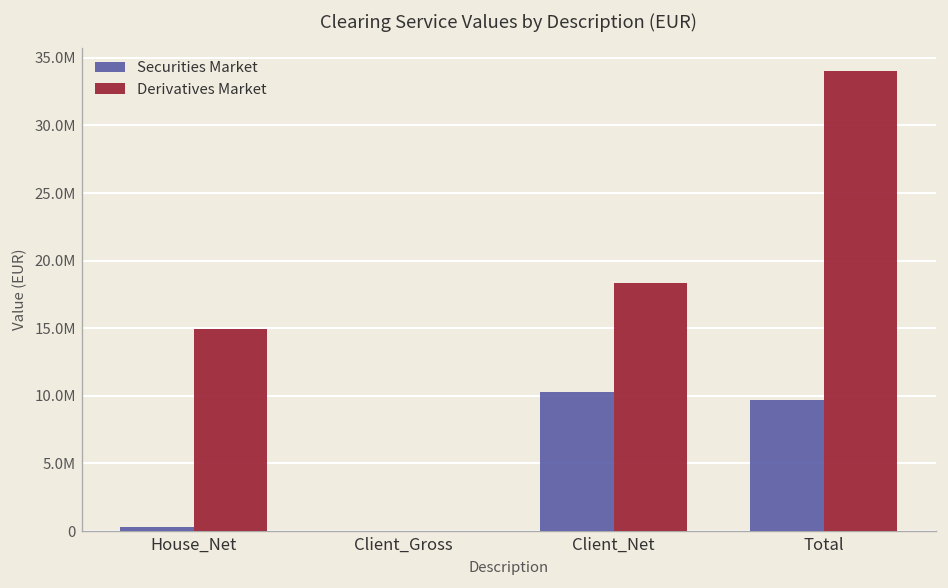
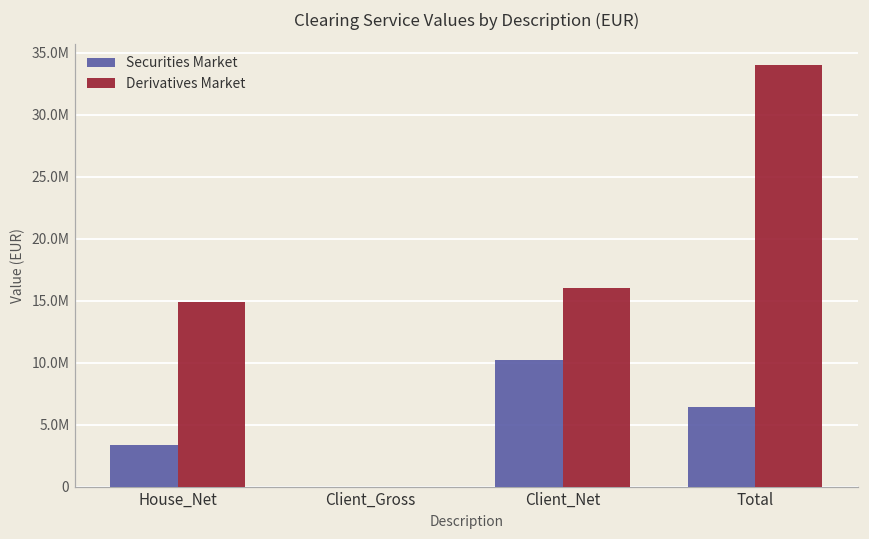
  {
    "Securities Market": {
-     "House_Net": 300000,
+     "House_Net": 3400000,
      "Client_Gross": 0,
      "Client_Net": 10300000,
-     "Total": 9700000
+     "Total": 6400000
    },
    "Derivatives Market": {
      "House_Net": 14900000,
      "Client_Gross": 0,
-     "Client_Net": 18300000,
+     "Client_Net": 16100000,
      "Total": 34000000
    }
  }
